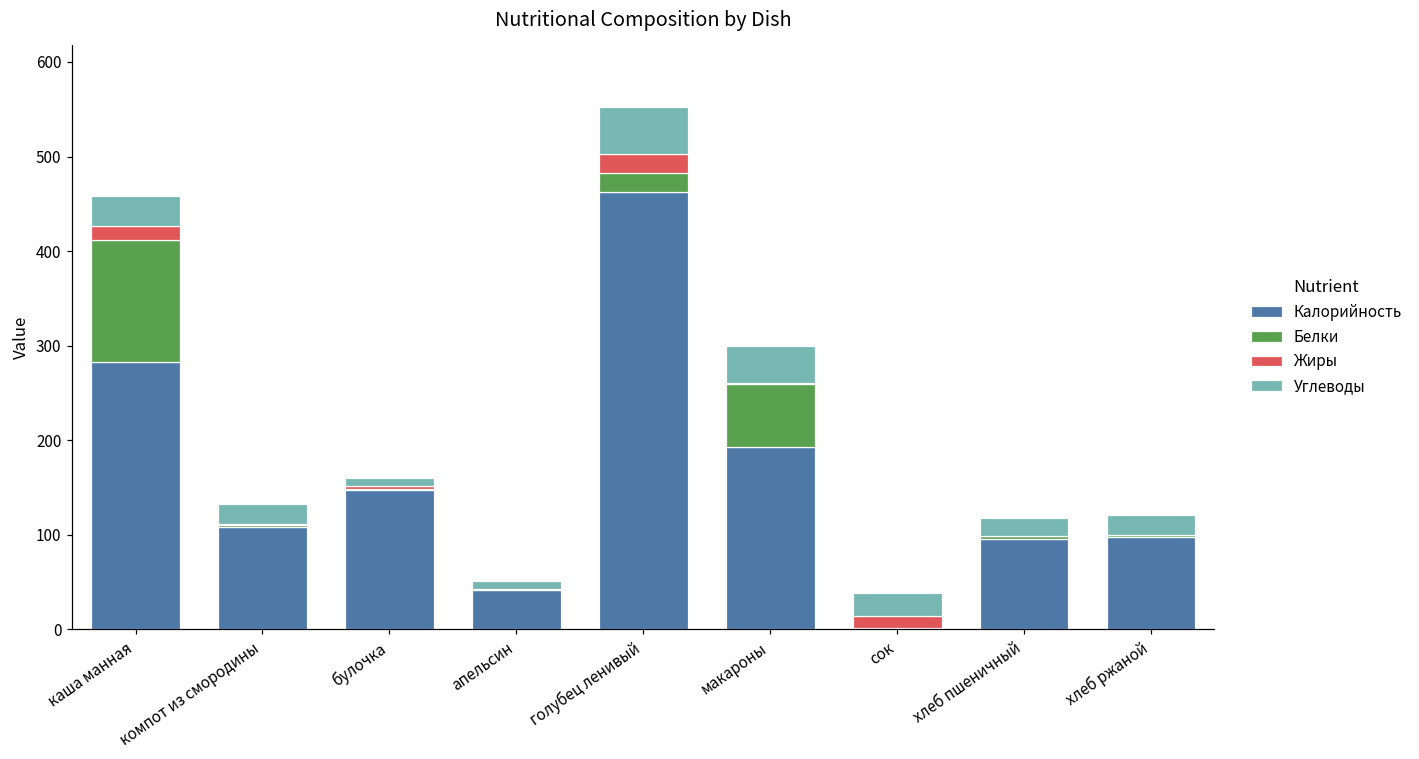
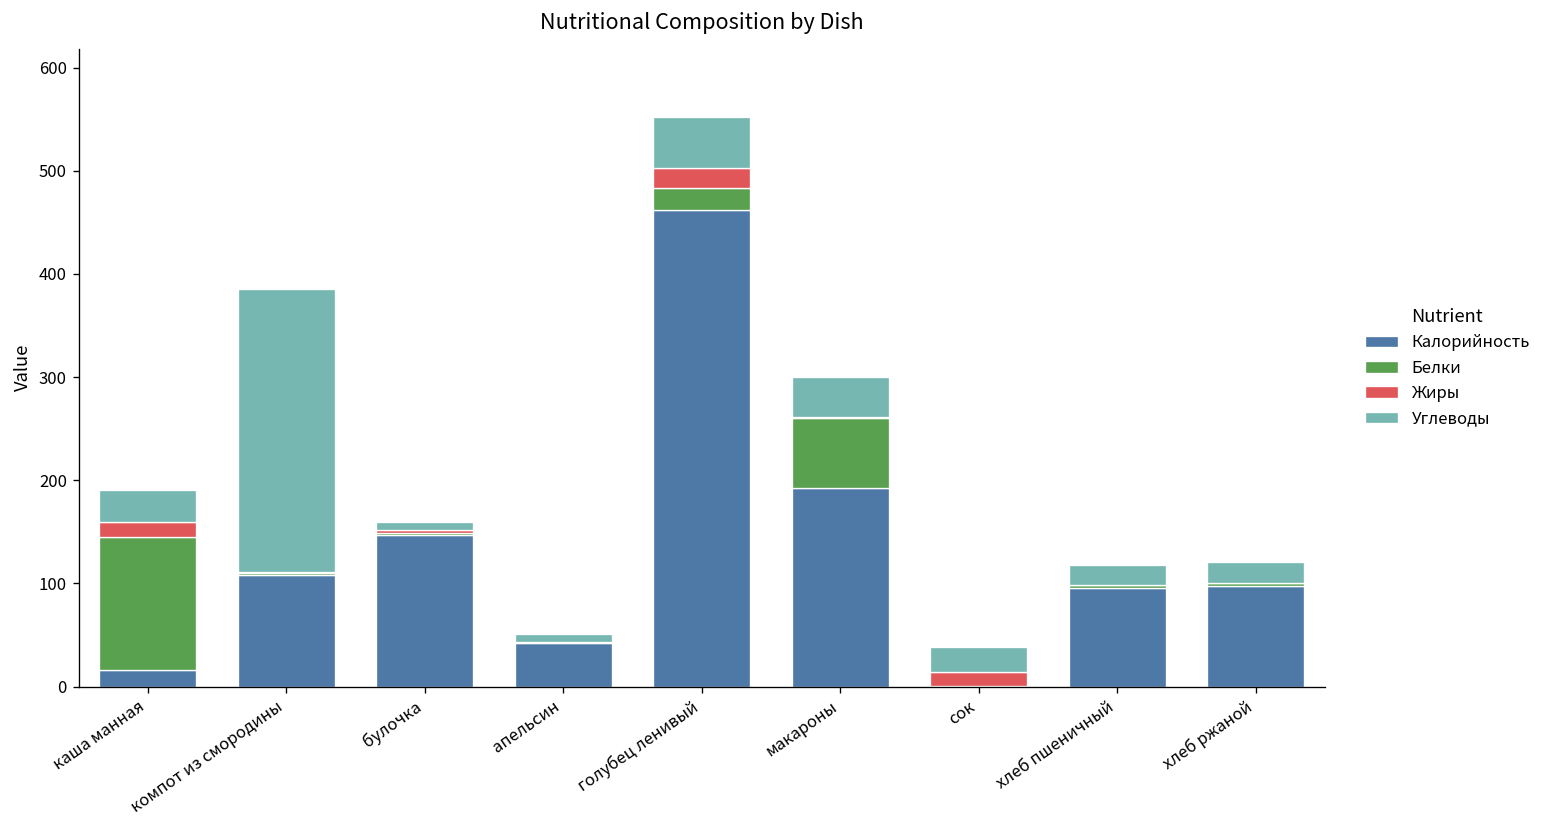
  {
    "Калорийность": {
-     "каша манная": 280,
+     "каша манная": 20,
      "компот из смородины": 110,
      "булочка": 150,
      "апельсин": 40,
      "голубец ленивый": 460,
      "макароны": 190,
      "хлеб пшеничный": 100,
      "хлеб ржаной": 100
    },
    "Белки": {
      "каша манная": 130,
      "голубец ленивый": 20,
      "макароны": 70,
      "сок": 0,
      "хлеб пшеничный": 0
    },
    "Жиры": {
      "каша манная": 20,
      "булочка": 0,
      "апельсин": 0,
      "голубец ленивый": 20,
      "сок": 10,
      "хлеб пшеничный": 0,
      "хлеб ржаной": 0
    },
    "Углеводы": {
      "каша манная": 30,
-     "компот из смородины": 20,
+     "компот из смородины": 270,
      "булочка": 10,
      "апельсин": 10,
      "голубец ленивый": 50,
      "макароны": 40,
      "сок": 20,
      "хлеб пшеничный": 20,
      "хлеб ржаной": 20
    }
  }
